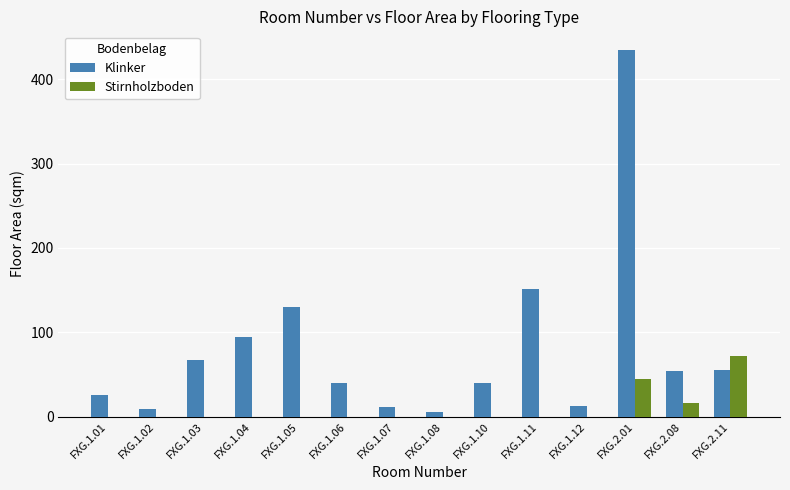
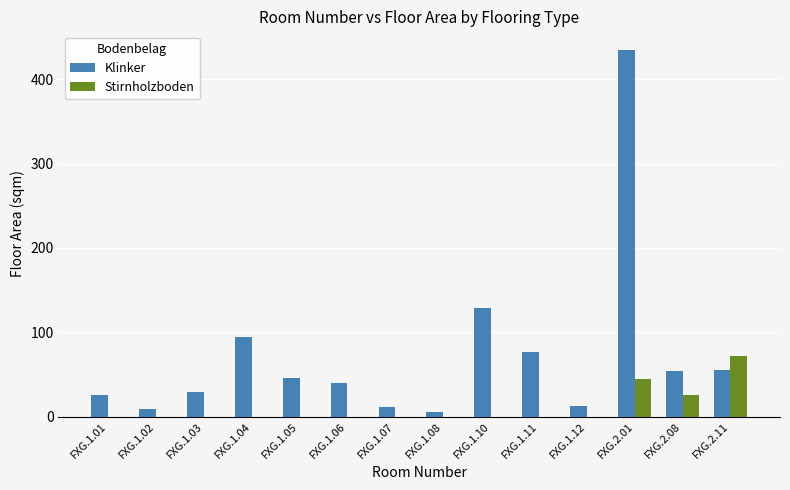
  {
    "Klinker": {
      "FXG.1.01": 30,
      "FXG.1.02": 10,
-     "FXG.1.03": 70,
+     "FXG.1.03": 30,
      "FXG.1.04": 90,
-     "FXG.1.05": 130,
+     "FXG.1.05": 50,
      "FXG.1.06": 40,
      "FXG.1.07": 10,
      "FXG.1.08": 10,
-     "FXG.1.10": 40,
-     "FXG.1.11": 150,
+     "FXG.1.10": 130,
+     "FXG.1.11": 80,
      "FXG.1.12": 10,
      "FXG.2.01": 440,
      "FXG.2.08": 50,
      "FXG.2.11": 50
    },
    "Stirnholzboden": {
      "FXG.1.01": 0,
      "FXG.1.02": 0,
      "FXG.1.03": 0,
      "FXG.1.04": 0,
      "FXG.1.05": 0,
      "FXG.1.06": 0,
      "FXG.1.07": 0,
      "FXG.1.08": 0,
      "FXG.1.10": 0,
      "FXG.1.11": 0,
      "FXG.1.12": 0,
      "FXG.2.01": 40,
-     "FXG.2.08": 20,
+     "FXG.2.08": 30,
      "FXG.2.11": 70
    }
  }
